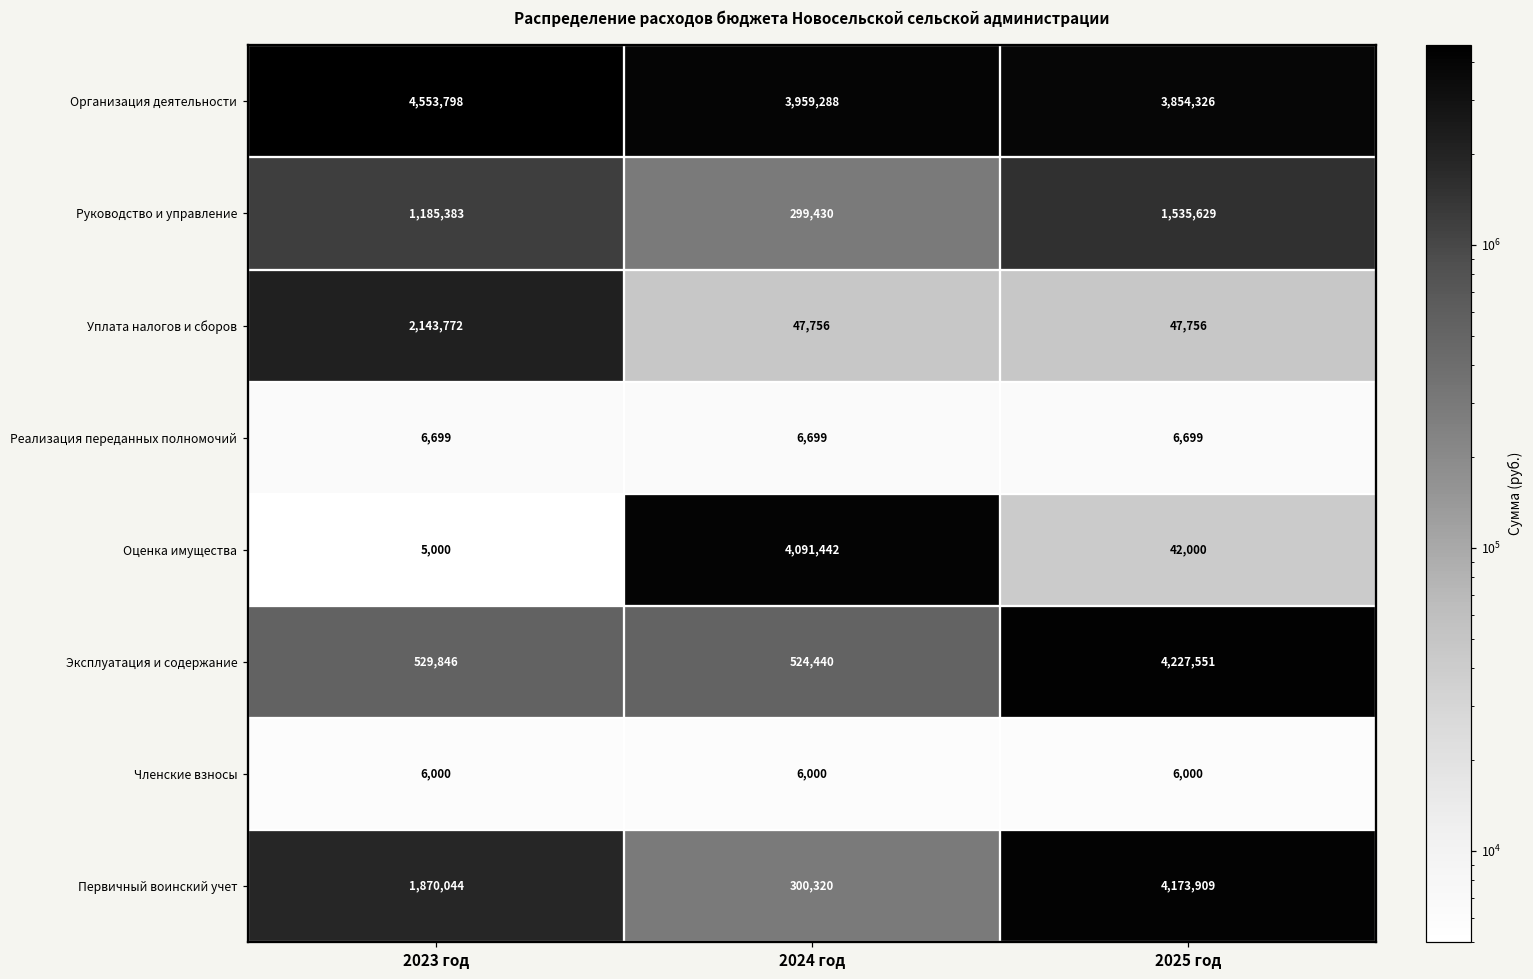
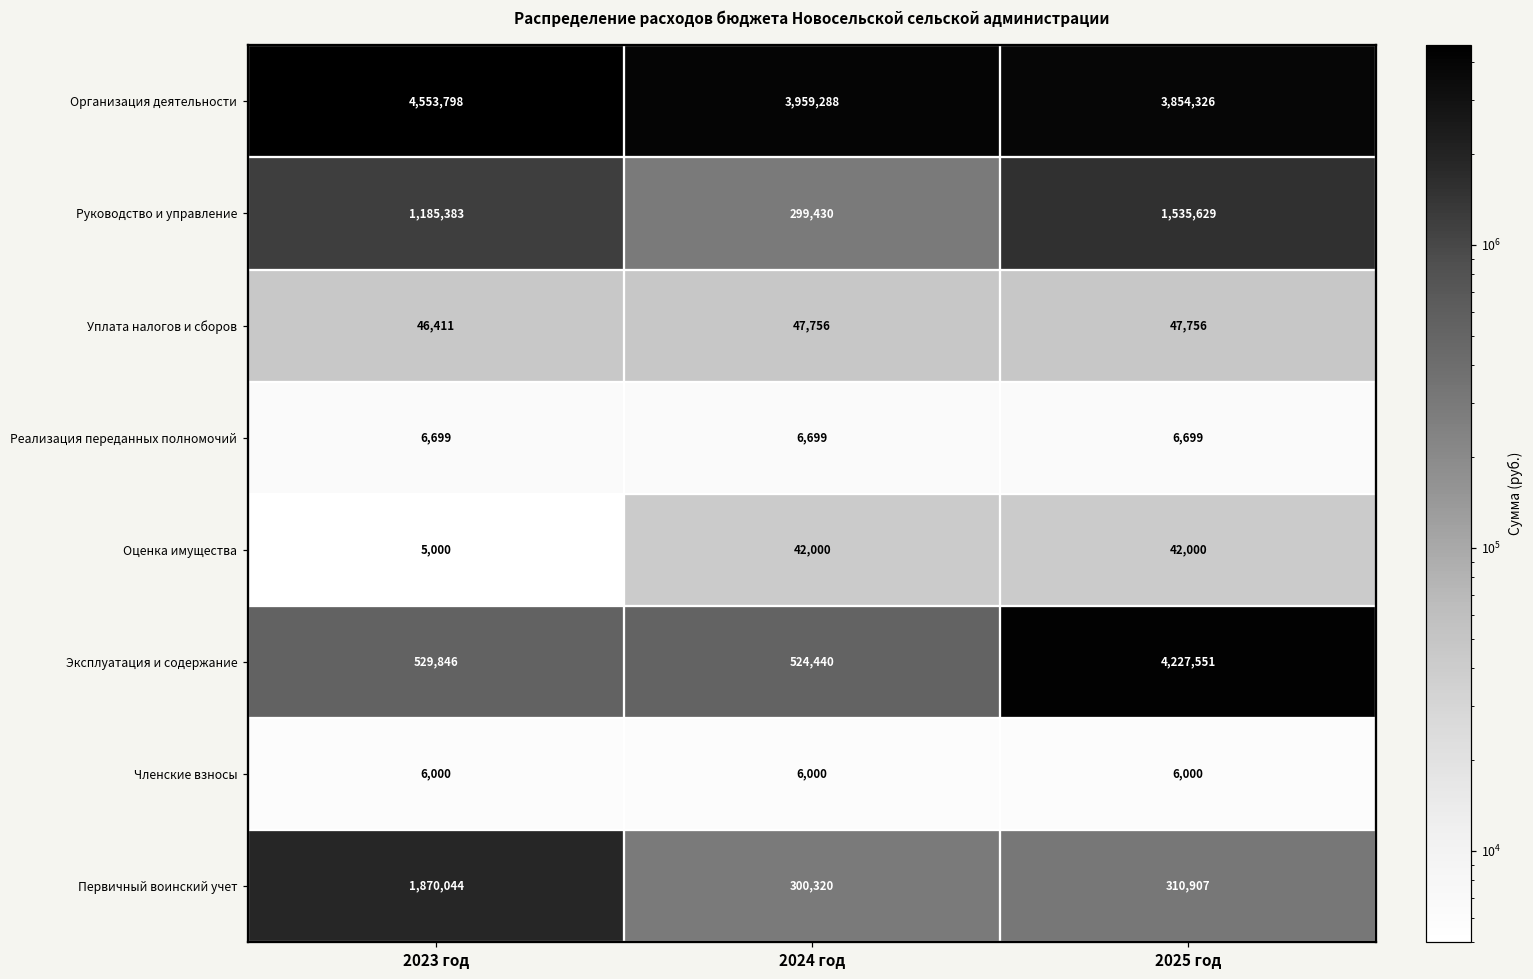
  {
    "Организация деятельности": {
      "2023 год": "4,553,798",
      "2024 год": "3,959,288",
      "2025 год": "3,854,326"
    },
    "Руководство и управление": {
      "2023 год": "1,185,383",
      "2024 год": "299,430",
      "2025 год": "1,535,629"
    },
    "Уплата налогов и сборов": {
-     "2023 год": "2,143,772",
+     "2023 год": "46,411",
      "2024 год": "47,756",
      "2025 год": "47,756"
    },
    "Реализация переданных полномочий": {
      "2023 год": "6,699",
      "2024 год": "6,699",
      "2025 год": "6,699"
    },
    "Оценка имущества": {
      "2023 год": "5,000",
-     "2024 год": "4,091,442",
+     "2024 год": "42,000",
      "2025 год": "42,000"
    },
    "Эксплуатация и содержание": {
      "2023 год": "529,846",
      "2024 год": "524,440",
      "2025 год": "4,227,551"
    },
    "Членские взносы": {
      "2023 год": "6,000",
      "2024 год": "6,000",
      "2025 год": "6,000"
    },
    "Первичный воинский учет": {
      "2023 год": "1,870,044",
      "2024 год": "300,320",
-     "2025 год": "4,173,909"
+     "2025 год": "310,907"
    }
  }
